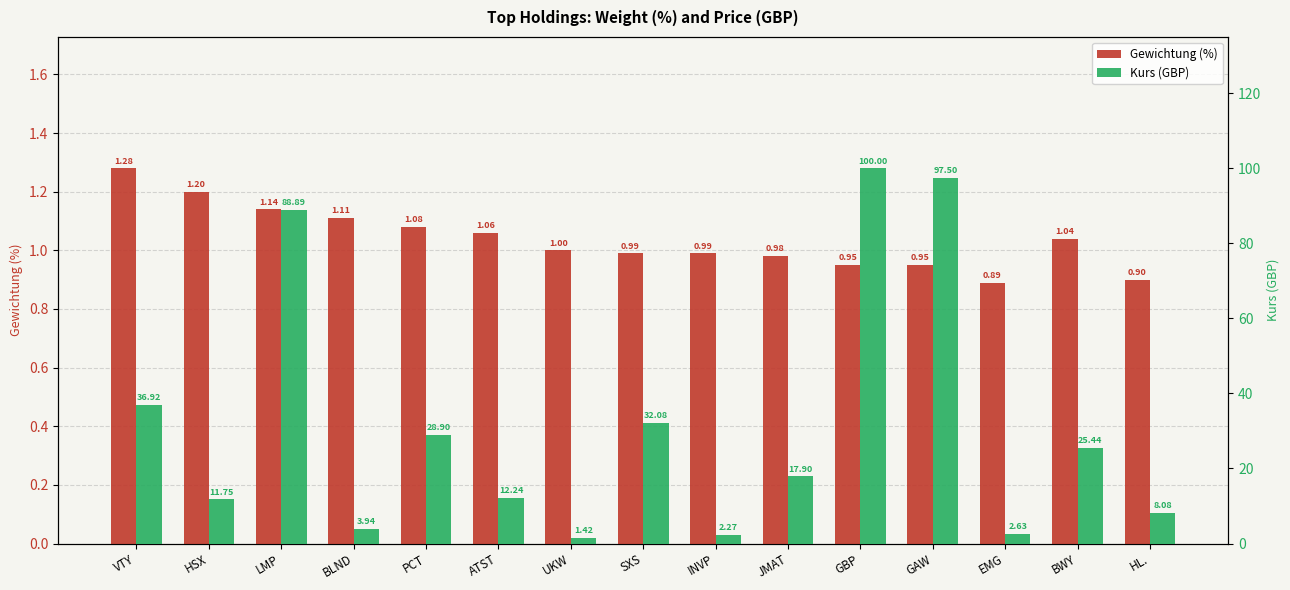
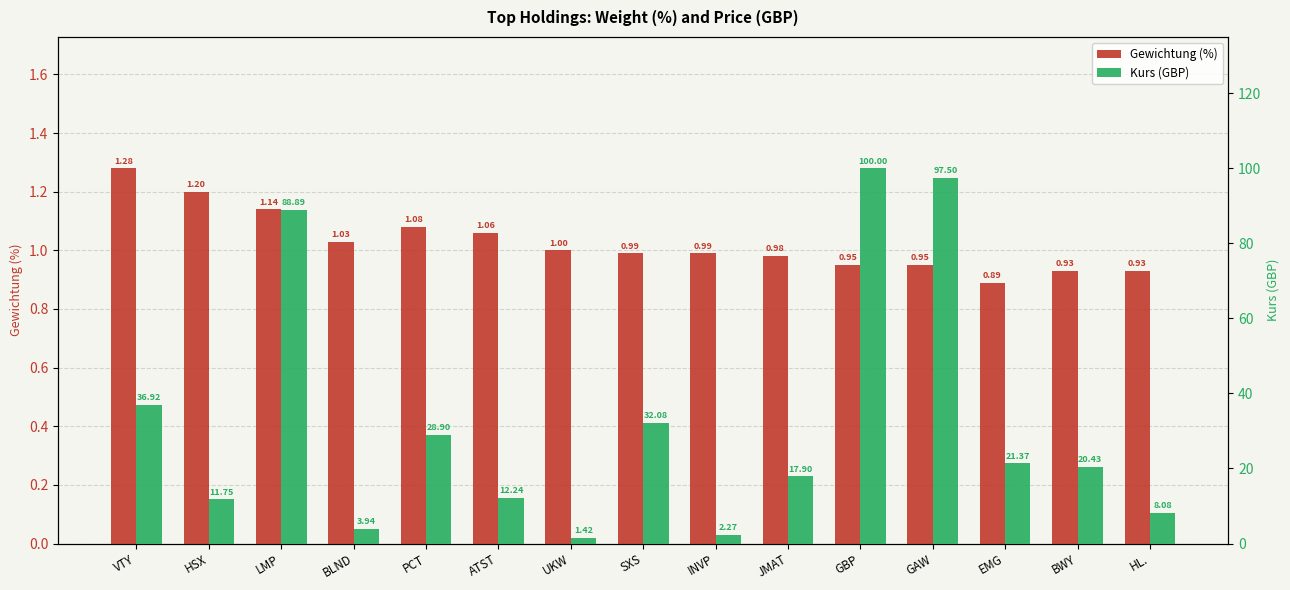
  {
    "Gewichtung (%)": {
      "VTY": 1.28,
      "HSX": 1.20,
      "LMP": 1.14,
-     "BLND": 1.11,
+     "BLND": 1.03,
      "PCT": 1.08,
      "ATST": 1.06,
      "UKW": 1.00,
      "SXS": 0.99,
      "INVP": 0.99,
      "JMAT": 0.98,
      "GBP": 0.95,
      "GAW": 0.95,
      "EMG": 0.89,
-     "BWY": 1.04,
-     "HL.": 0.90
+     "BWY": 0.93,
+     "HL.": 0.93
    },
    "Kurs (GBP)": {
      "VTY": 36.92,
      "HSX": 11.75,
      "LMP": 88.89,
      "BLND": 3.94,
      "PCT": 28.90,
      "ATST": 12.24,
      "UKW": 1.42,
      "SXS": 32.08,
      "INVP": 2.27,
      "JMAT": 17.90,
      "GBP": 100.00,
      "GAW": 97.50,
-     "EMG": 2.63,
-     "BWY": 25.44,
+     "EMG": 21.37,
+     "BWY": 20.43,
      "HL.": 8.08
    }
  }
